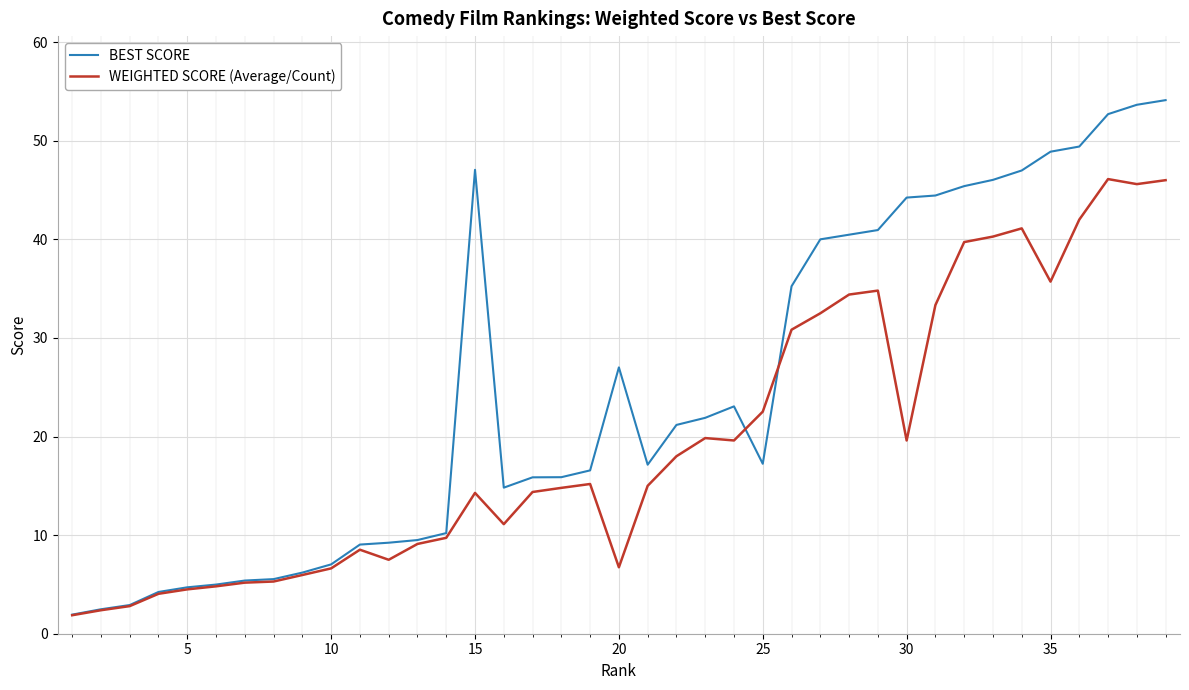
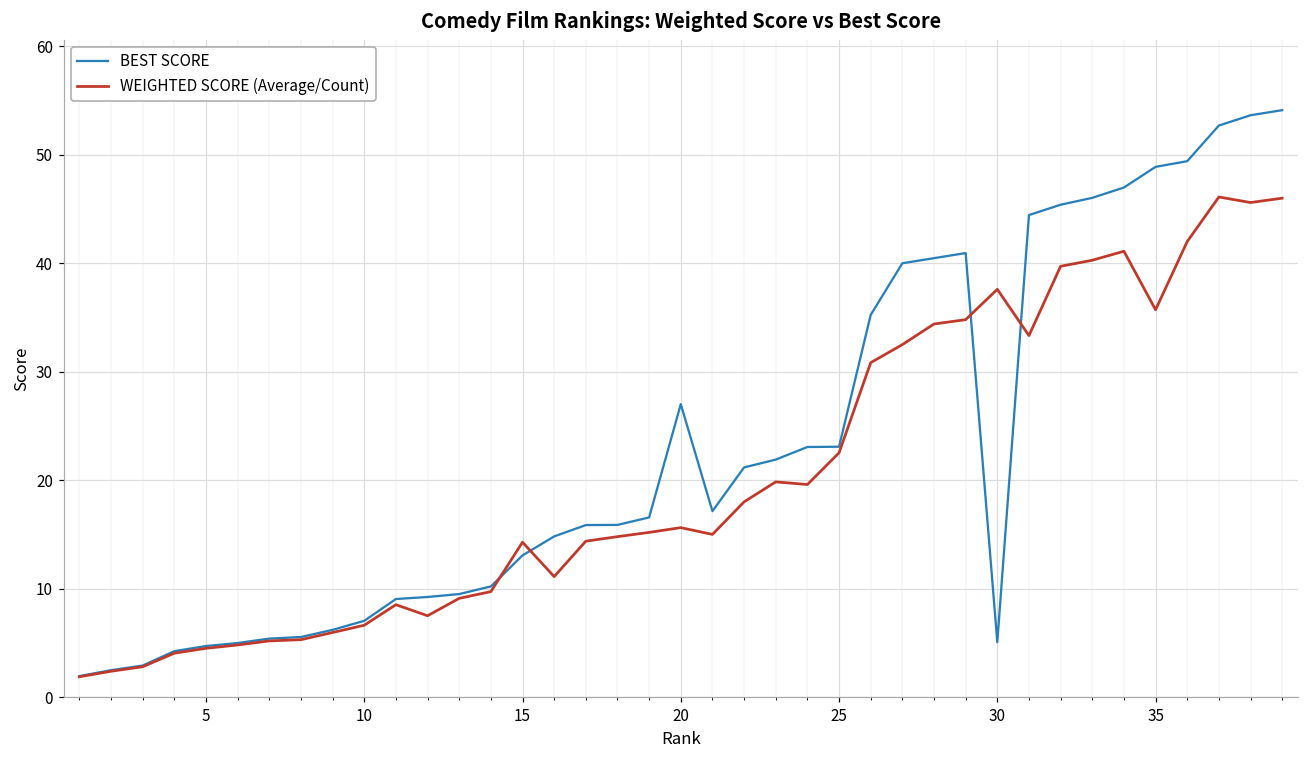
  {
    "BEST SCORE": {
      "10": 7,
-     "15": 47,
+     "15": 13,
      "20": 27,
-     "25": 17,
-     "30": 44,
+     "25": 23,
+     "30": 5,
      "35": 49
    },
    "WEIGHTED SCORE (Average/Count)": {
      "10": 7,
      "15": 14,
-     "20": 7,
+     "20": 16,
      "25": 23,
-     "30": 20,
+     "30": 38,
      "35": 36
    }
  }
